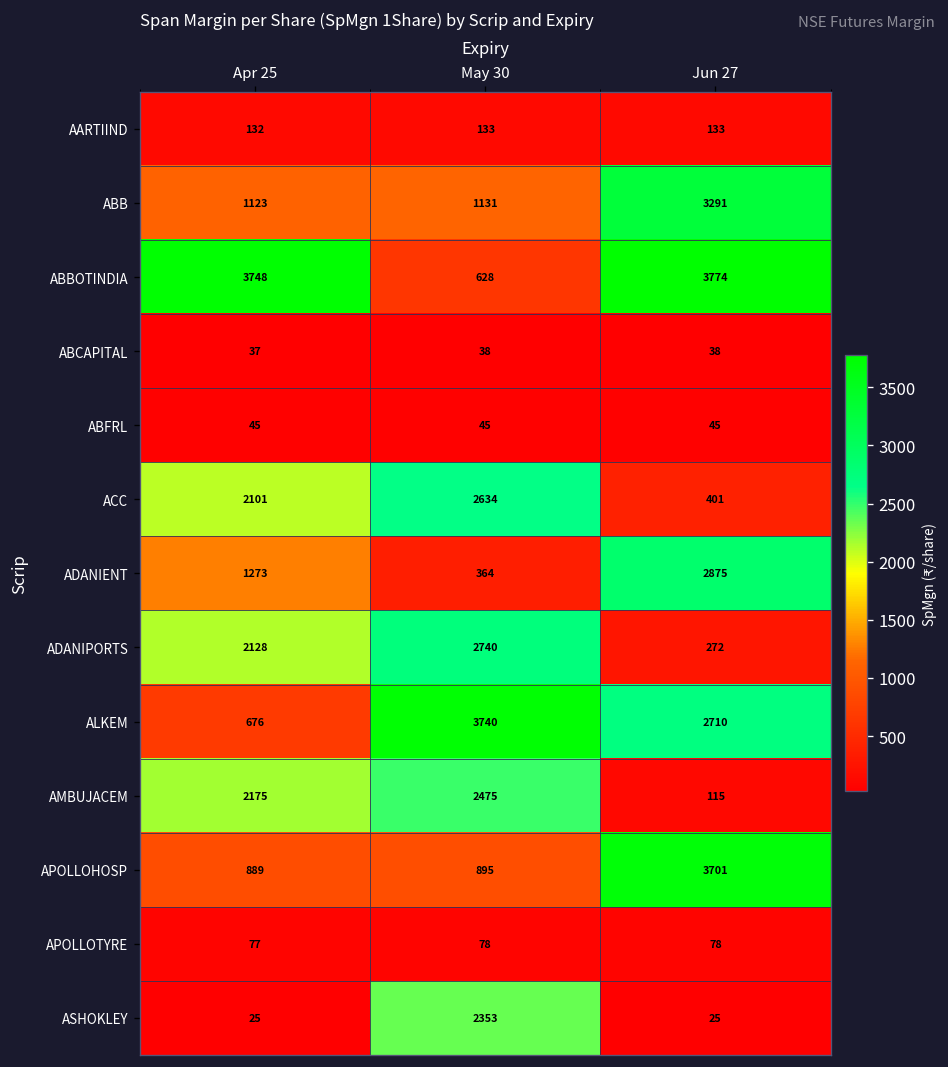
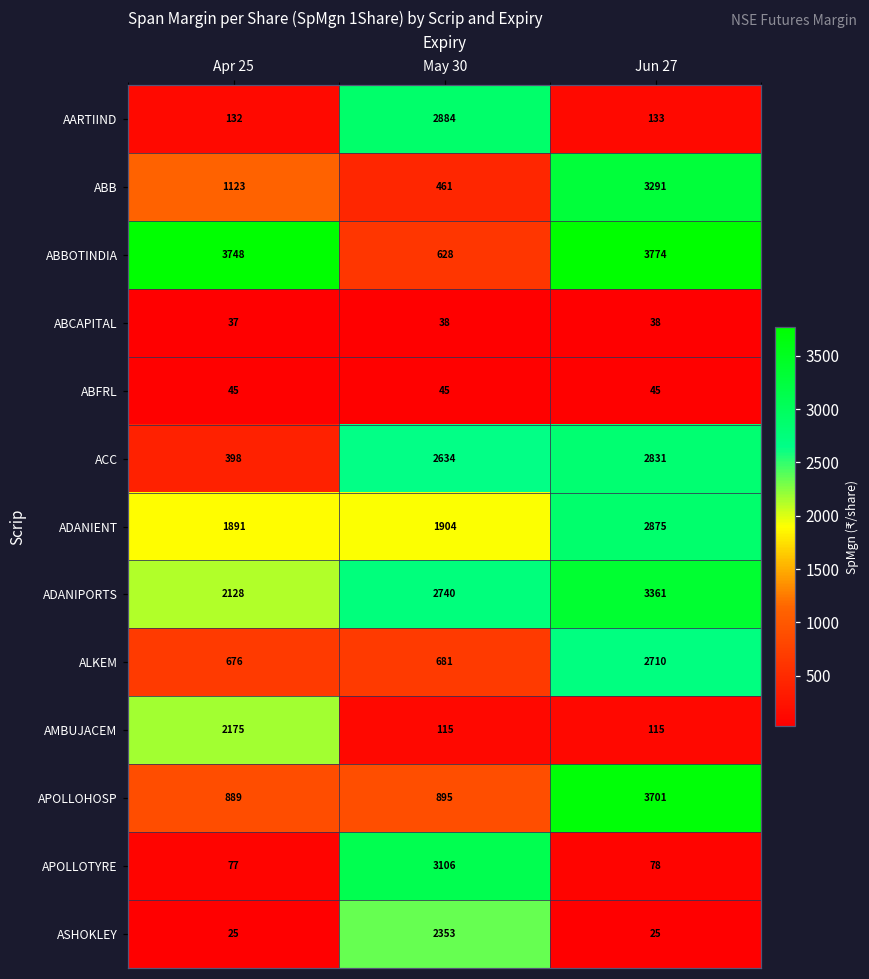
  {
    "AARTIIND": {
      "Apr 25": 132,
-     "May 30": 133,
+     "May 30": 2884,
      "Jun 27": 133
    },
    "ABB": {
      "Apr 25": 1123,
-     "May 30": 1131,
+     "May 30": 461,
      "Jun 27": 3291
    },
    "ABBOTINDIA": {
      "Apr 25": 3748,
      "May 30": 628,
      "Jun 27": 3774
    },
    "ABCAPITAL": {
      "Apr 25": 37,
      "May 30": 38,
      "Jun 27": 38
    },
    "ABFRL": {
      "Apr 25": 45,
      "May 30": 45,
      "Jun 27": 45
    },
    "ACC": {
-     "Apr 25": 2101,
+     "Apr 25": 398,
      "May 30": 2634,
-     "Jun 27": 401
+     "Jun 27": 2831
    },
    "ADANIENT": {
-     "Apr 25": 1273,
-     "May 30": 364,
+     "Apr 25": 1891,
+     "May 30": 1904,
      "Jun 27": 2875
    },
    "ADANIPORTS": {
      "Apr 25": 2128,
      "May 30": 2740,
-     "Jun 27": 272
+     "Jun 27": 3361
    },
    "ALKEM": {
      "Apr 25": 676,
-     "May 30": 3740,
+     "May 30": 681,
      "Jun 27": 2710
    },
    "AMBUJACEM": {
      "Apr 25": 2175,
-     "May 30": 2475,
+     "May 30": 115,
      "Jun 27": 115
    },
    "APOLLOHOSP": {
      "Apr 25": 889,
      "May 30": 895,
      "Jun 27": 3701
    },
    "APOLLOTYRE": {
      "Apr 25": 77,
-     "May 30": 78,
+     "May 30": 3106,
      "Jun 27": 78
    },
    "ASHOKLEY": {
      "Apr 25": 25,
      "May 30": 2353,
      "Jun 27": 25
    }
  }
